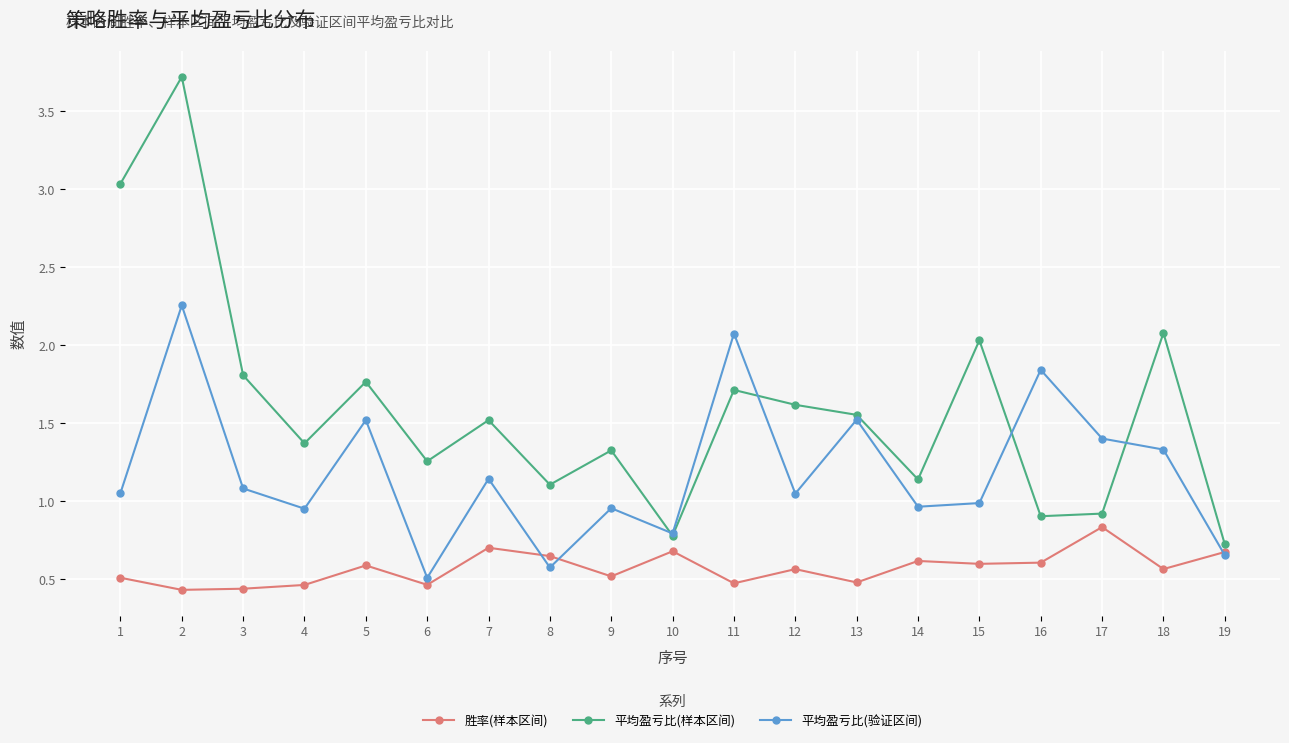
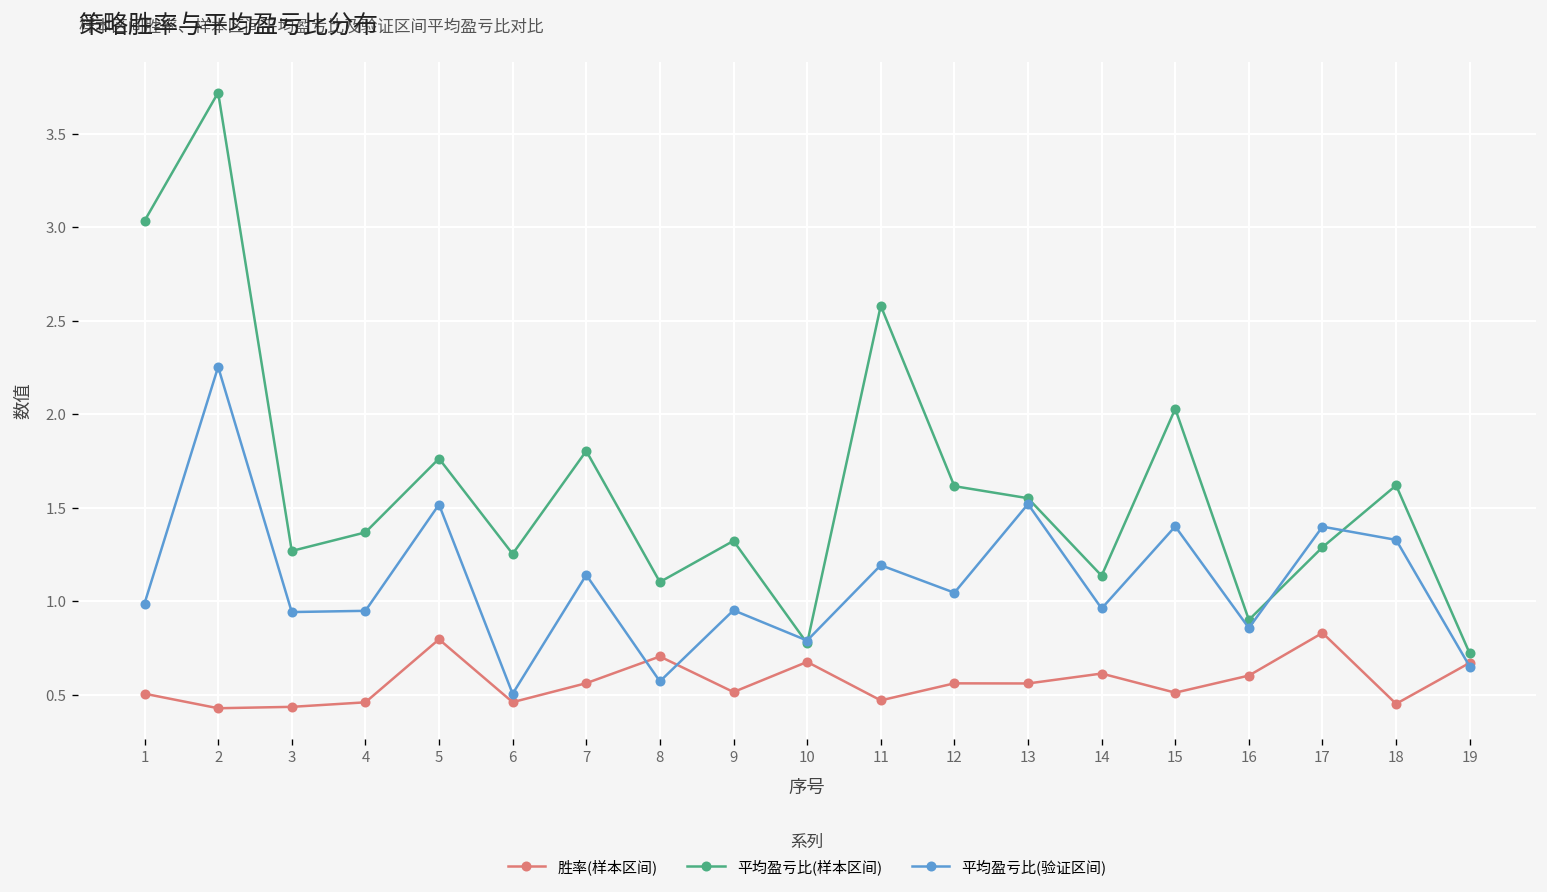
  {
    "胜率(样本区间)": {
      "1": 0.51,
      "2": 0.43,
      "3": 0.44,
      "4": 0.46,
-     "5": 0.59,
+     "5": 0.80,
      "6": 0.46,
-     "7": 0.70,
-     "8": 0.65,
+     "7": 0.56,
+     "8": 0.71,
      "9": 0.52,
      "10": 0.68,
      "11": 0.47,
      "12": 0.56,
-     "13": 0.48,
+     "13": 0.56,
      "14": 0.61,
-     "15": 0.60,
+     "15": 0.51,
      "16": 0.60,
      "17": 0.83,
-     "18": 0.56,
+     "18": 0.45,
      "19": 0.67
    },
    "平均盈亏比(样本区间)": {
      "1": 3.03,
      "2": 3.72,
-     "3": 1.81,
+     "3": 1.27,
      "4": 1.37,
      "5": 1.76,
      "6": 1.25,
-     "7": 1.52,
+     "7": 1.80,
      "8": 1.10,
      "9": 1.32,
-     "11": 1.71,
+     "11": 2.58,
      "12": 1.62,
      "13": 1.55,
      "14": 1.14,
      "15": 2.03,
      "16": 0.90,
-     "17": 0.92,
-     "18": 2.08,
+     "17": 1.29,
+     "18": 1.62,
      "19": 0.72
    },
    "平均盈亏比(验证区间)": {
-     "1": 1.05,
+     "1": 0.99,
      "2": 2.25,
-     "3": 1.08,
+     "3": 0.94,
      "4": 0.95,
      "5": 1.52,
      "6": 0.51,
      "7": 1.14,
      "8": 0.57,
      "9": 0.95,
-     "11": 2.07,
+     "11": 1.19,
      "12": 1.05,
      "13": 1.52,
      "14": 0.96,
-     "15": 0.99,
-     "16": 1.84,
+     "15": 1.40,
+     "16": 0.86,
      "17": 1.40,
      "18": 1.33,
      "19": 0.65
    }
  }
